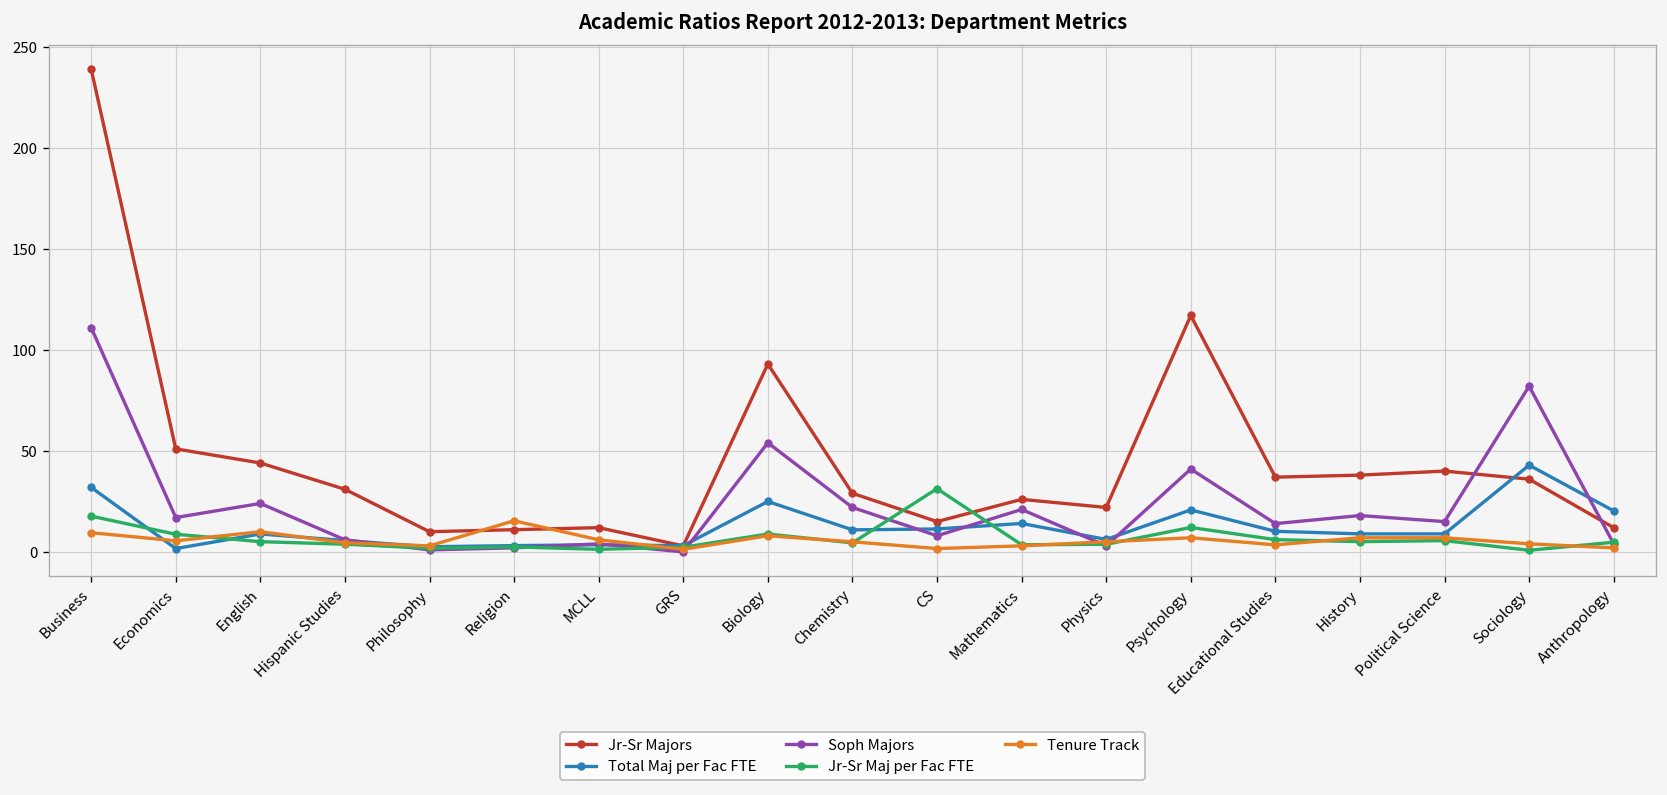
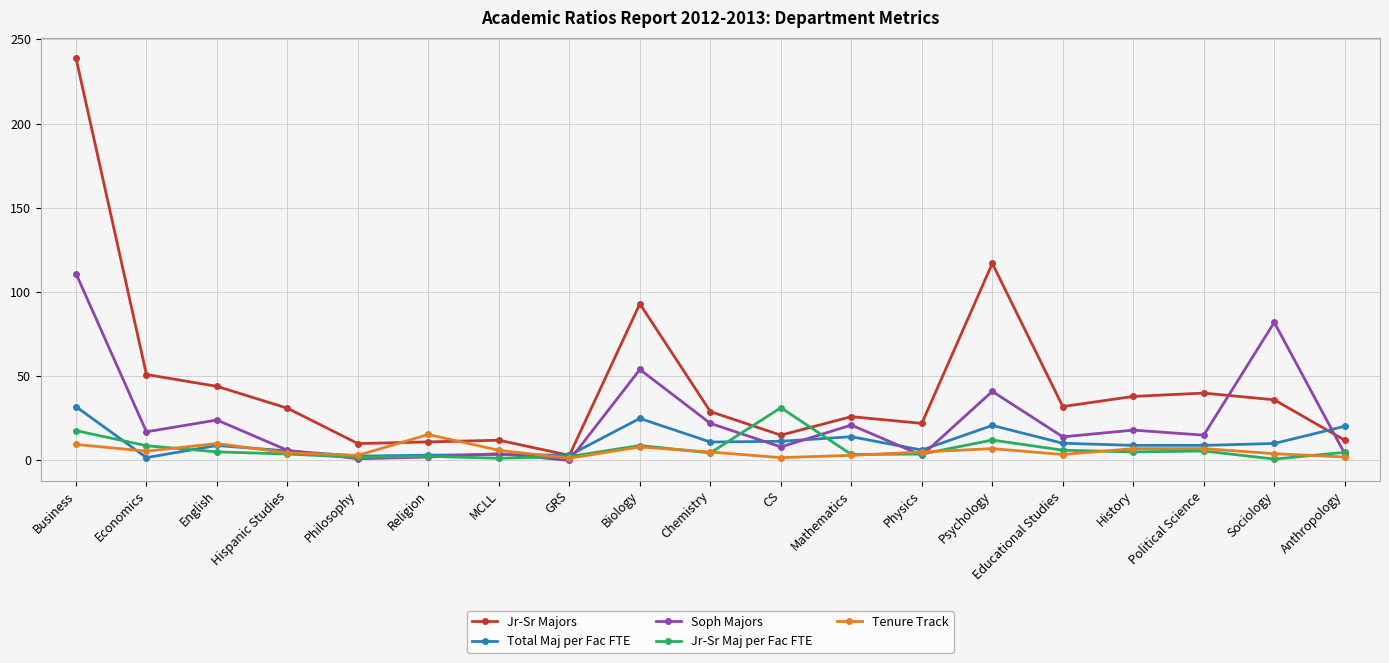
  {
    "Jr-Sr Majors": {
      "Business": 239,
      "Economics": 51,
      "English": 44,
      "Hispanic Studies": 31,
      "Philosophy": 10,
      "Religion": 11,
      "MCLL": 12,
      "Biology": 93,
      "Chemistry": 29,
      "CS": 15,
      "Mathematics": 26,
      "Physics": 22,
      "Psychology": 117,
-     "Educational Studies": 37,
+     "Educational Studies": 32,
      "History": 38,
      "Political Science": 40,
      "Sociology": 36,
      "Anthropology": 12
    },
    "Total Maj per Fac FTE": {
      "Business": 32,
      "Economics": 2,
      "Biology": 25,
      "Chemistry": 11,
      "CS": 11,
      "Mathematics": 14,
      "Psychology": 21,
      "Educational Studies": 10,
      "History": 9,
      "Political Science": 9,
-     "Sociology": 43,
+     "Sociology": 10,
      "Anthropology": 20
    },
    "Soph Majors": {
      "Business": 111,
      "Economics": 17,
      "English": 24,
      "Biology": 54,
      "Chemistry": 22,
      "CS": 8,
      "Mathematics": 21,
      "Psychology": 41,
      "Educational Studies": 14,
      "History": 18,
      "Political Science": 15,
      "Sociology": 82
    },
    "Jr-Sr Maj per Fac FTE": {
      "Business": 18,
      "Economics": 9,
      "English": 5,
      "MCLL": 1,
      "CS": 31,
      "Psychology": 12,
      "Educational Studies": 6,
      "History": 5,
      "Sociology": 1
    },
    "Tenure Track": {
      "Business": 10,
      "Economics": 6,
      "Religion": 15,
      "MCLL": 6,
      "CS": 2,
      "Psychology": 7,
      "Educational Studies": 4,
      "History": 7,
      "Sociology": 4,
      "Anthropology": 2
    }
  }
